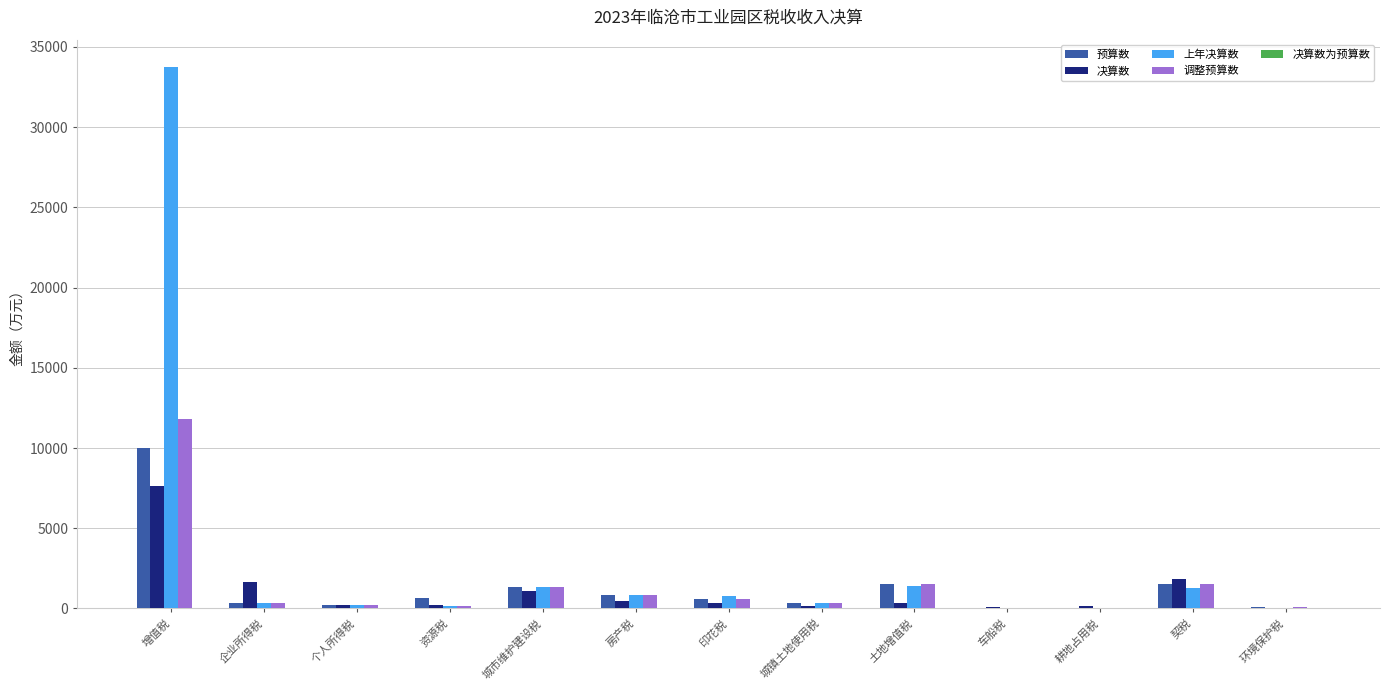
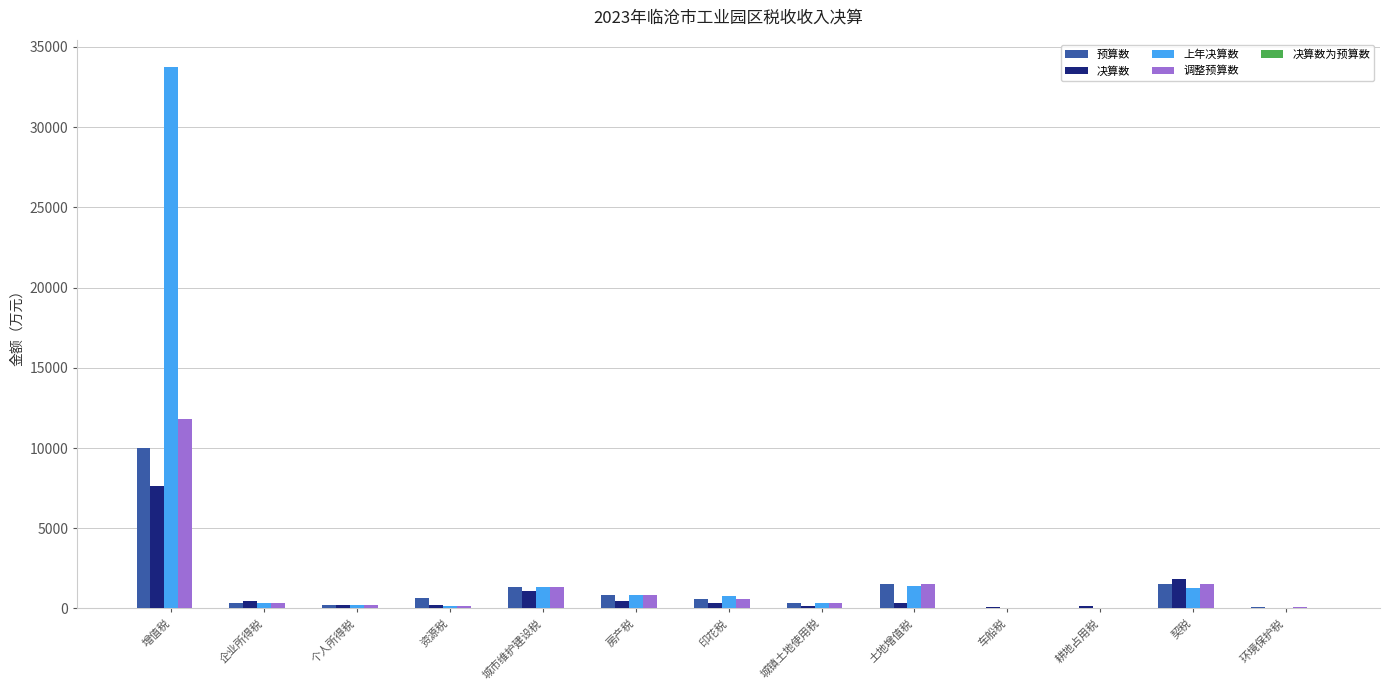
  {
    "预算数": {
      "增值税": 10000,
      "企业所得税": 300,
      "个人所得税": 200,
      "资源税": 700,
      "城市维护建设税": 1400,
      "房产税": 900,
      "印花税": 600,
      "城镇土地使用税": 400,
      "土地增值税": 1500,
      "契税": 1500
    },
    "决算数": {
      "增值税": 7600,
-     "企业所得税": 1700,
+     "企业所得税": 500,
      "个人所得税": 200,
      "资源税": 200,
      "城市维护建设税": 1100,
      "房产税": 400,
      "印花税": 400,
      "城镇土地使用税": 200,
      "土地增值税": 300,
      "契税": 1800
    },
    "上年决算数": {
      "增值税": 33800,
      "企业所得税": 300,
      "个人所得税": 200,
      "城市维护建设税": 1300,
      "房产税": 800,
      "印花税": 800,
      "城镇土地使用税": 400,
      "土地增值税": 1400,
      "契税": 1300
    },
    "调整预算数": {
      "增值税": 11800,
      "企业所得税": 300,
      "个人所得税": 200,
      "城市维护建设税": 1400,
      "房产税": 900,
      "印花税": 600,
      "城镇土地使用税": 400,
      "土地增值税": 1500,
      "契税": 1500
    }
  }
